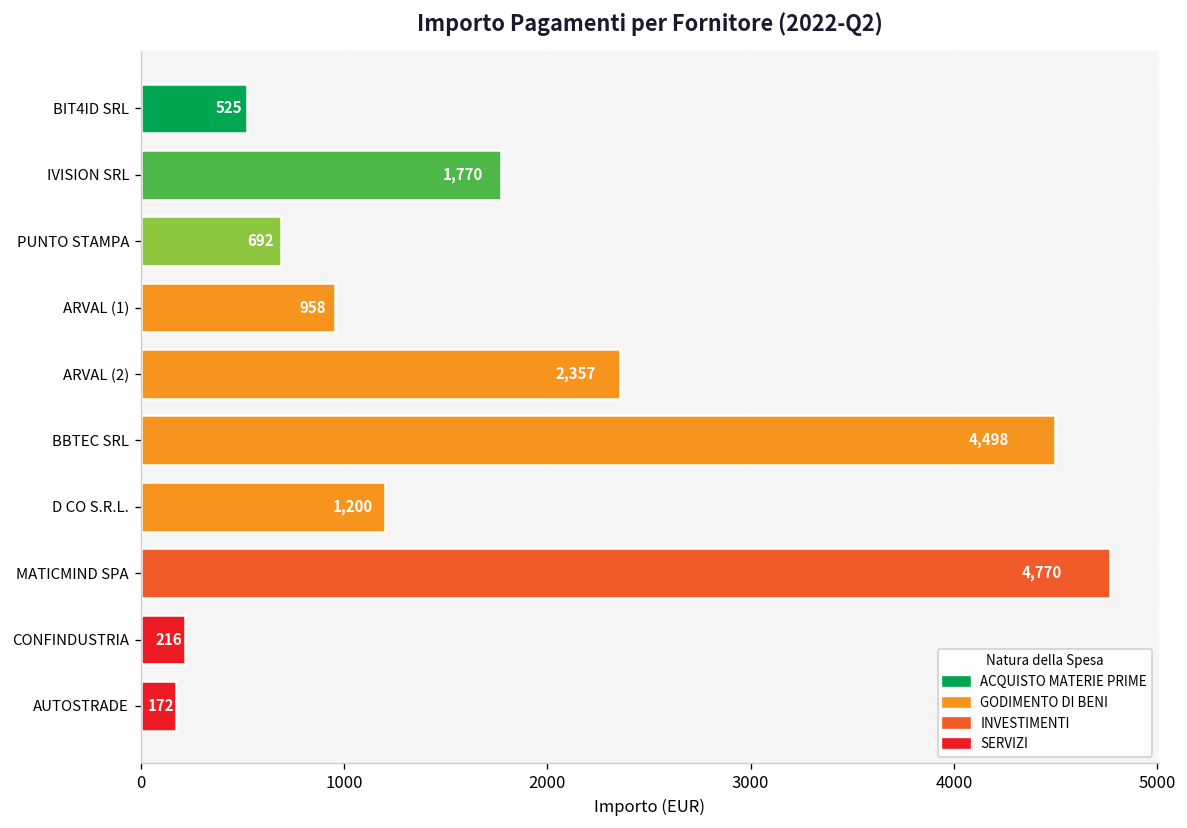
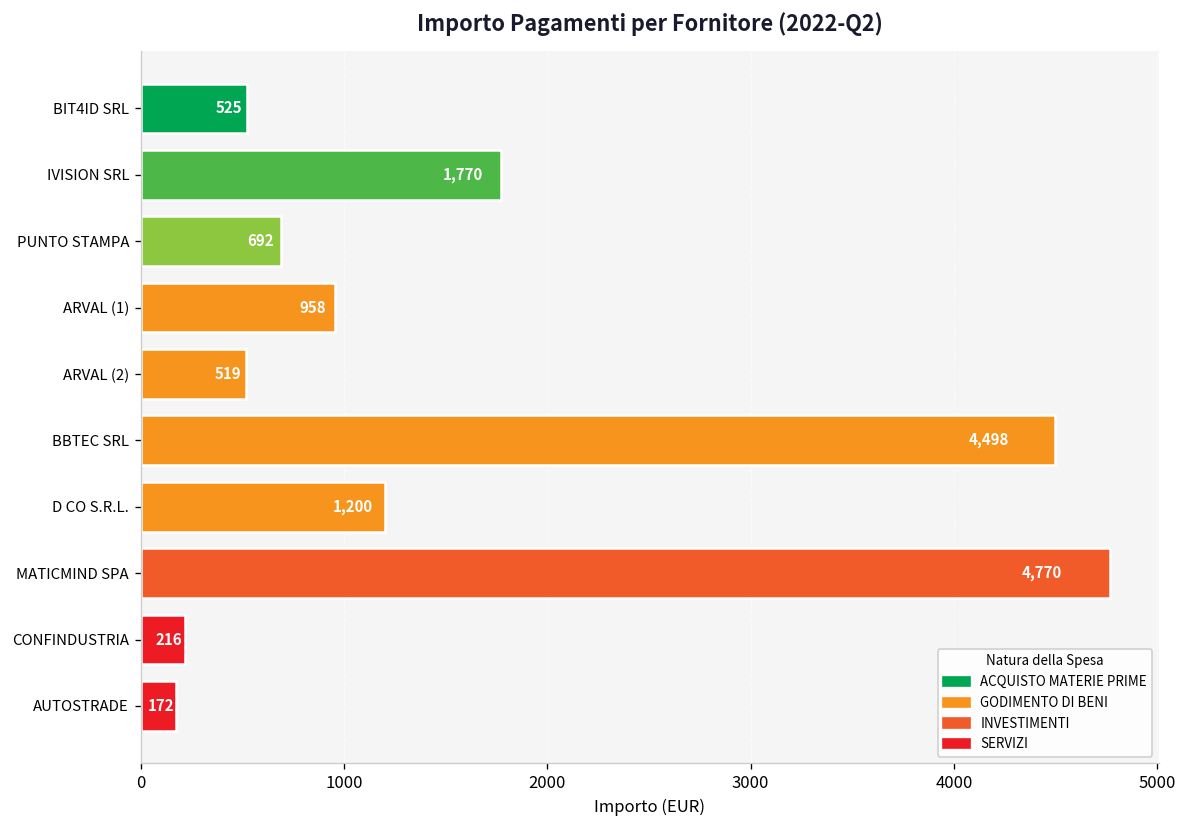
  {
    "BIT4ID SRL": "525",
    "IVISION SRL": "1,770",
    "PUNTO STAMPA": "692",
    "ARVAL (1)": "958",
-   "ARVAL (2)": "2,357",
+   "ARVAL (2)": "519",
    "BBTEC SRL": "4,498",
    "D CO S.R.L.": "1,200",
    "MATICMIND SPA": "4,770",
    "CONFINDUSTRIA": "216",
    "AUTOSTRADE": "172"
  }
